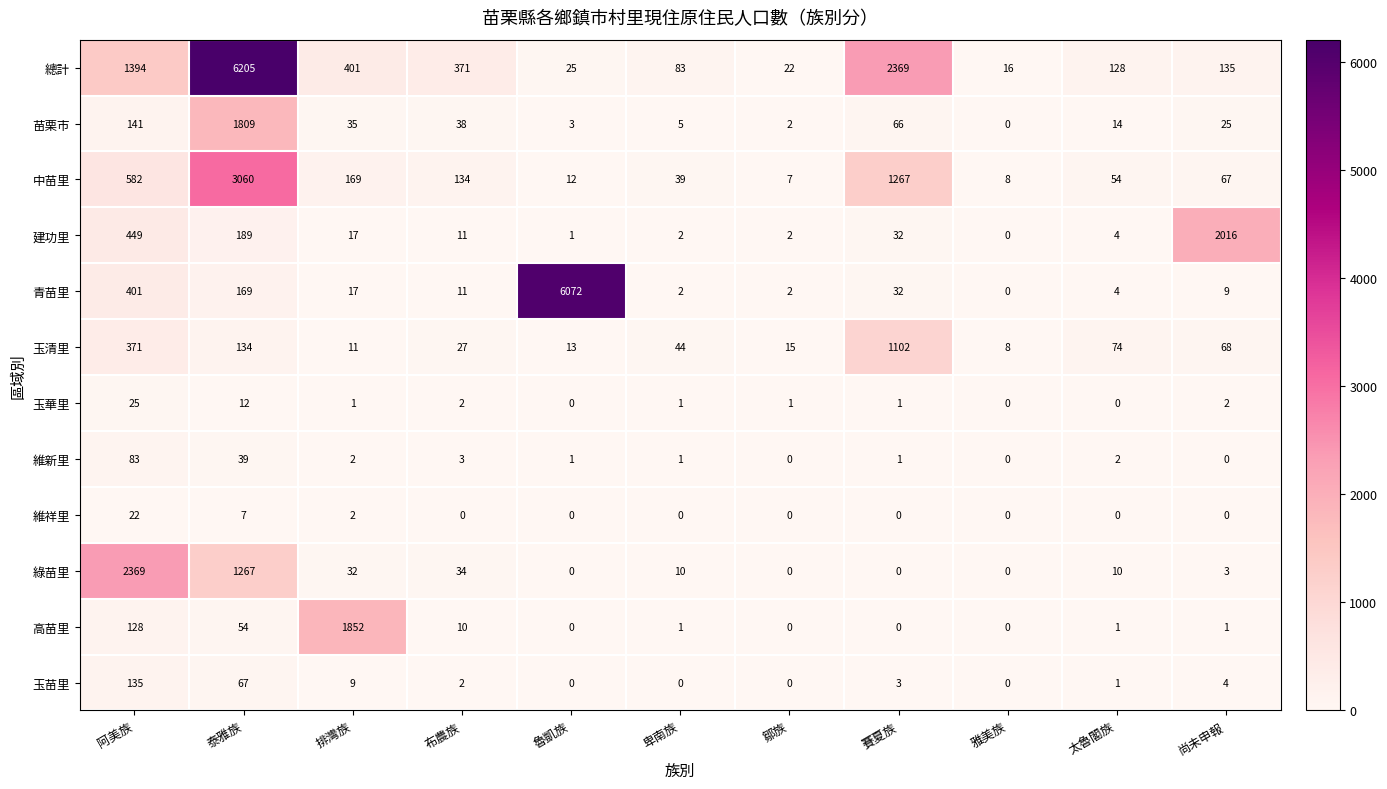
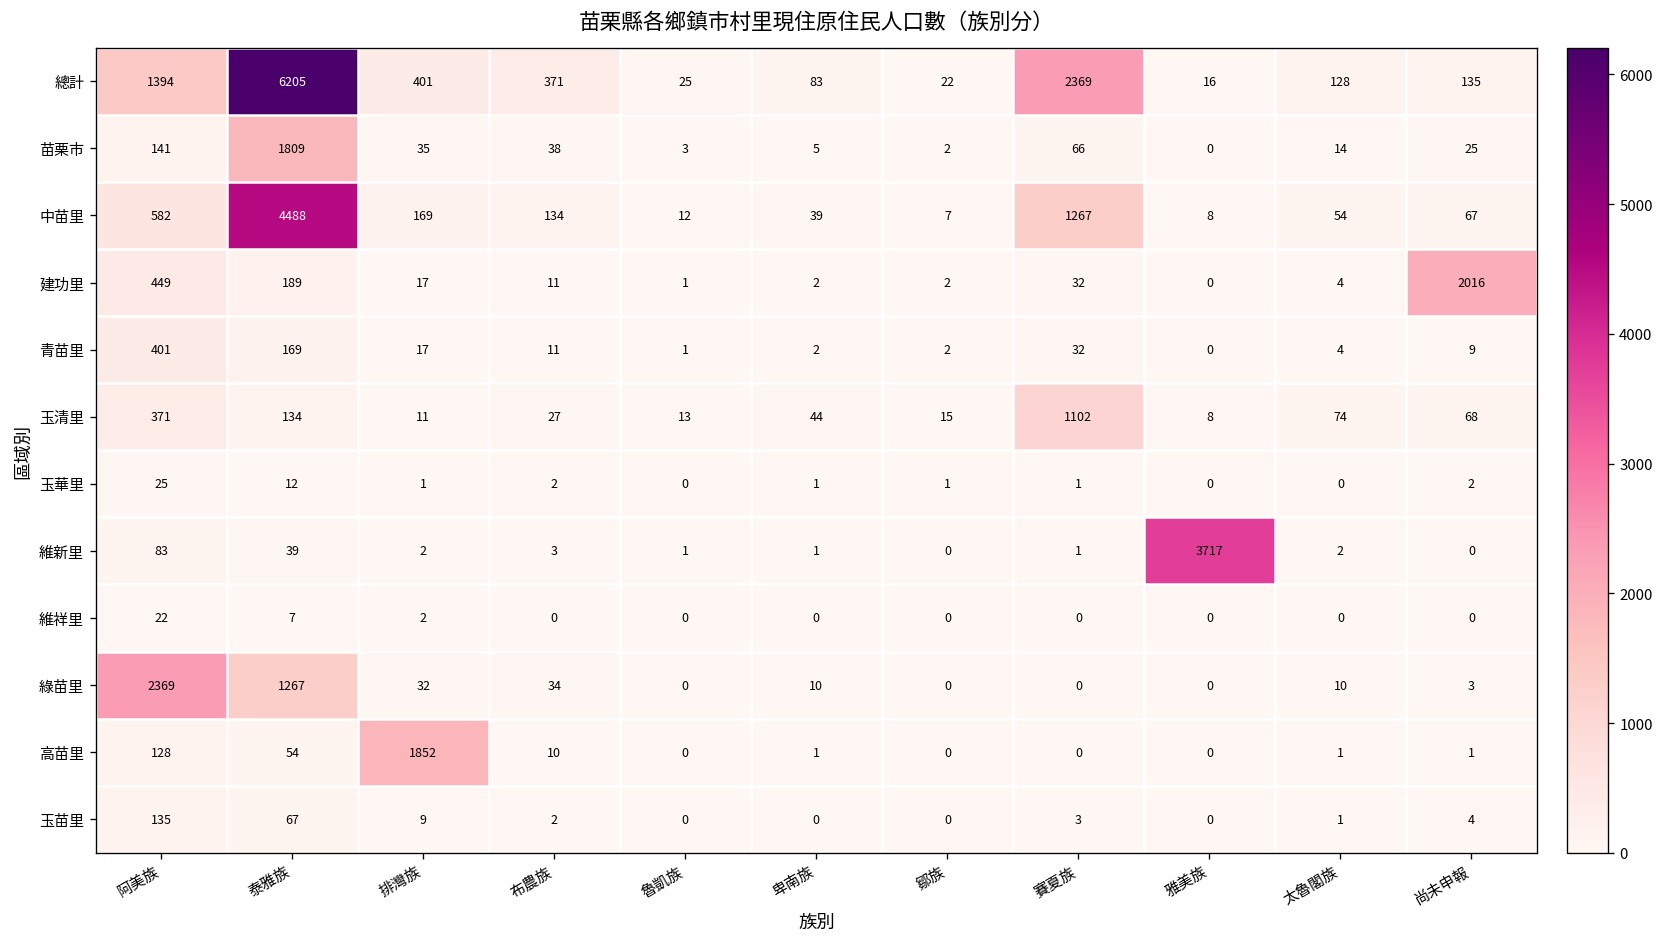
  {
    "總計": {
      "阿美族": 1394,
      "泰雅族": 6205,
      "排灣族": 401,
      "布農族": 371,
      "魯凱族": 25,
      "卑南族": 83,
      "鄒族": 22,
      "賽夏族": 2369,
      "雅美族": 16,
      "太魯閣族": 128,
      "尚未申報": 135
    },
    "苗栗市": {
      "阿美族": 141,
      "泰雅族": 1809,
      "排灣族": 35,
      "布農族": 38,
      "魯凱族": 3,
      "卑南族": 5,
      "鄒族": 2,
      "賽夏族": 66,
      "雅美族": 0,
      "太魯閣族": 14,
      "尚未申報": 25
    },
    "中苗里": {
      "阿美族": 582,
-     "泰雅族": 3060,
+     "泰雅族": 4488,
      "排灣族": 169,
      "布農族": 134,
      "魯凱族": 12,
      "卑南族": 39,
      "鄒族": 7,
      "賽夏族": 1267,
      "雅美族": 8,
      "太魯閣族": 54,
      "尚未申報": 67
    },
    "建功里": {
      "阿美族": 449,
      "泰雅族": 189,
      "排灣族": 17,
      "布農族": 11,
      "魯凱族": 1,
      "卑南族": 2,
      "鄒族": 2,
      "賽夏族": 32,
      "雅美族": 0,
      "太魯閣族": 4,
      "尚未申報": 2016
    },
    "青苗里": {
      "阿美族": 401,
      "泰雅族": 169,
      "排灣族": 17,
      "布農族": 11,
-     "魯凱族": 6072,
+     "魯凱族": 1,
      "卑南族": 2,
      "鄒族": 2,
      "賽夏族": 32,
      "雅美族": 0,
      "太魯閣族": 4,
      "尚未申報": 9
    },
    "玉清里": {
      "阿美族": 371,
      "泰雅族": 134,
      "排灣族": 11,
      "布農族": 27,
      "魯凱族": 13,
      "卑南族": 44,
      "鄒族": 15,
      "賽夏族": 1102,
      "雅美族": 8,
      "太魯閣族": 74,
      "尚未申報": 68
    },
    "玉華里": {
      "阿美族": 25,
      "泰雅族": 12,
      "排灣族": 1,
      "布農族": 2,
      "魯凱族": 0,
      "卑南族": 1,
      "鄒族": 1,
      "賽夏族": 1,
      "雅美族": 0,
      "太魯閣族": 0,
      "尚未申報": 2
    },
    "維新里": {
      "阿美族": 83,
      "泰雅族": 39,
      "排灣族": 2,
      "布農族": 3,
      "魯凱族": 1,
      "卑南族": 1,
      "鄒族": 0,
      "賽夏族": 1,
-     "雅美族": 0,
+     "雅美族": 3717,
      "太魯閣族": 2,
      "尚未申報": 0
    },
    "維祥里": {
      "阿美族": 22,
      "泰雅族": 7,
      "排灣族": 2,
      "布農族": 0,
      "魯凱族": 0,
      "卑南族": 0,
      "鄒族": 0,
      "賽夏族": 0,
      "雅美族": 0,
      "太魯閣族": 0,
      "尚未申報": 0
    },
    "綠苗里": {
      "阿美族": 2369,
      "泰雅族": 1267,
      "排灣族": 32,
      "布農族": 34,
      "魯凱族": 0,
      "卑南族": 10,
      "鄒族": 0,
      "賽夏族": 0,
      "雅美族": 0,
      "太魯閣族": 10,
      "尚未申報": 3
    },
    "高苗里": {
      "阿美族": 128,
      "泰雅族": 54,
      "排灣族": 1852,
      "布農族": 10,
      "魯凱族": 0,
      "卑南族": 1,
      "鄒族": 0,
      "賽夏族": 0,
      "雅美族": 0,
      "太魯閣族": 1,
      "尚未申報": 1
    },
    "玉苗里": {
      "阿美族": 135,
      "泰雅族": 67,
      "排灣族": 9,
      "布農族": 2,
      "魯凱族": 0,
      "卑南族": 0,
      "鄒族": 0,
      "賽夏族": 3,
      "雅美族": 0,
      "太魯閣族": 1,
      "尚未申報": 4
    }
  }
